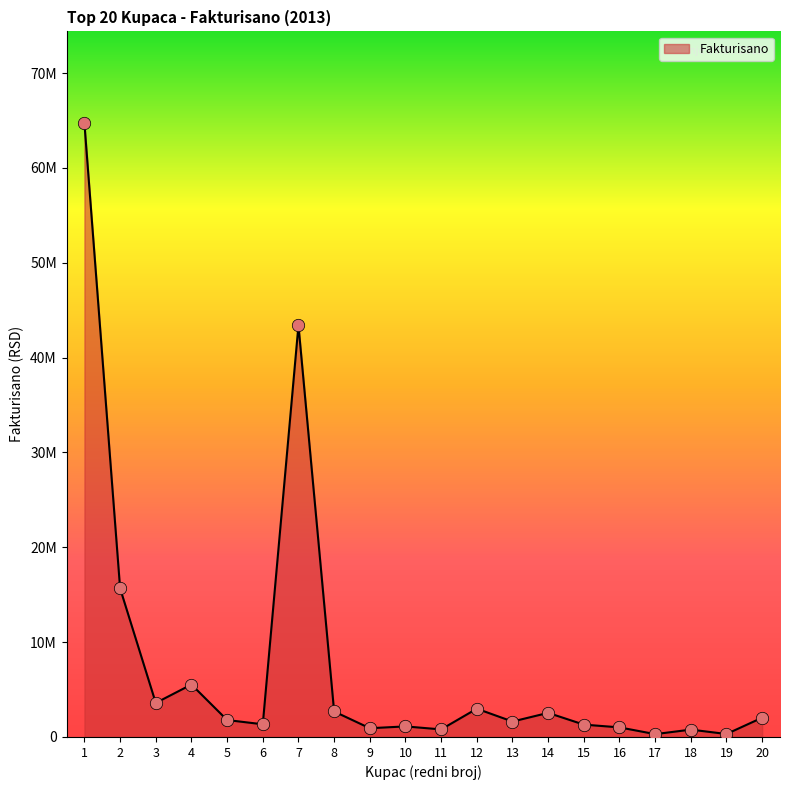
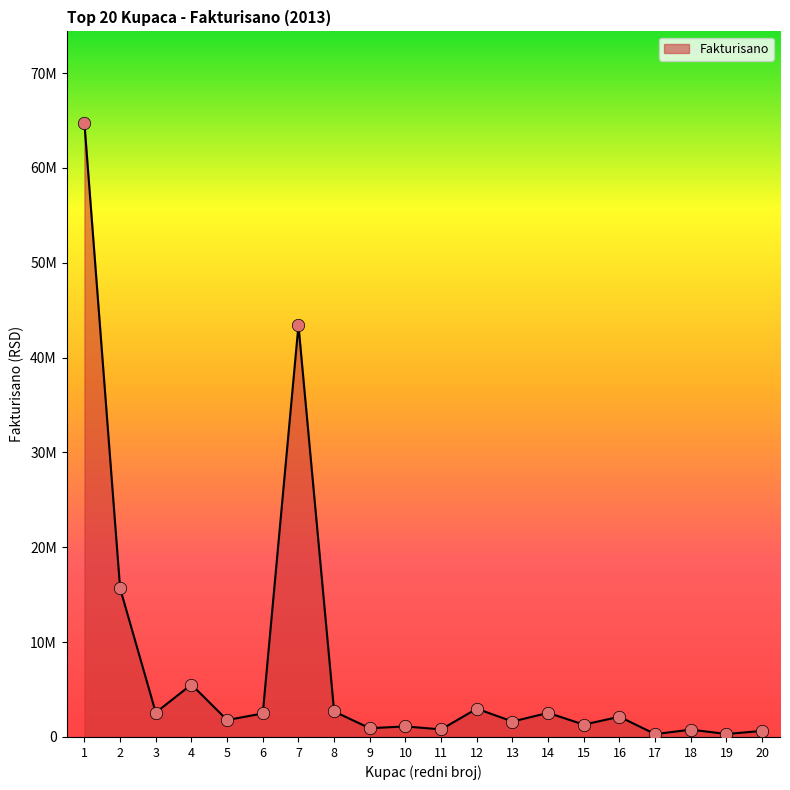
  {
    "1": 65000000,
    "2": 16000000,
-   "3": 4000000,
+   "3": 3000000,
    "4": 6000000,
    "5": 2000000,
-   "6": 1000000,
+   "6": 2000000,
    "7": 43000000,
    "8": 3000000,
    "9": 1000000,
    "10": 1000000,
    "11": 1000000,
    "12": 3000000,
    "13": 2000000,
    "14": 3000000,
    "15": 1000000,
-   "16": 1000000,
+   "16": 2000000,
    "17": 0,
    "18": 1000000,
    "19": 0,
-   "20": 2000000
+   "20": 1000000
  }
